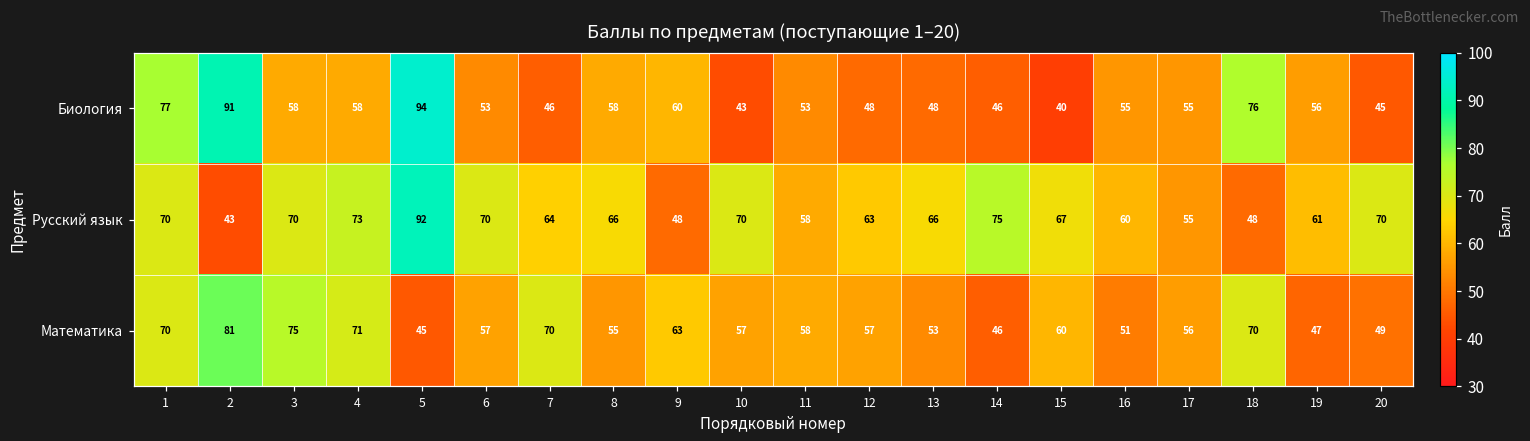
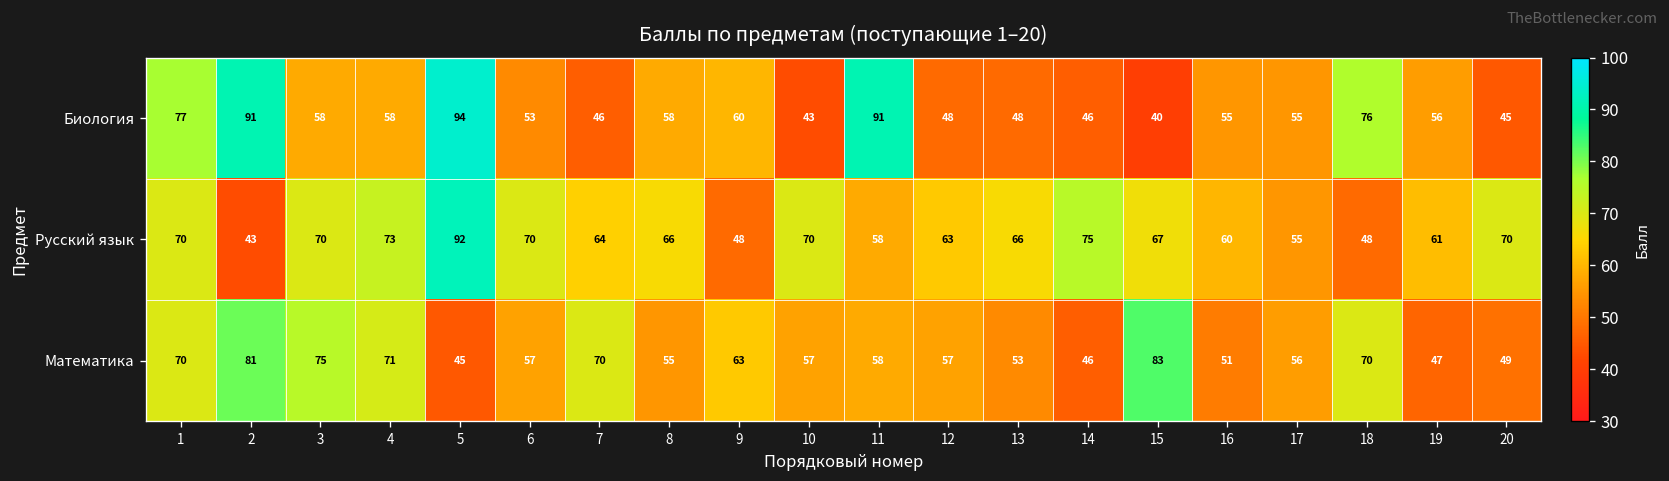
  {
    "Биология": {
      "1": 77,
      "2": 91,
      "3": 58,
      "4": 58,
      "5": 94,
      "6": 53,
      "7": 46,
      "8": 58,
      "9": 60,
      "10": 43,
-     "11": 53,
+     "11": 91,
      "12": 48,
      "13": 48,
      "14": 46,
      "15": 40,
      "16": 55,
      "17": 55,
      "18": 76,
      "19": 56,
      "20": 45
    },
    "Русский язык": {
      "1": 70,
      "2": 43,
      "3": 70,
      "4": 73,
      "5": 92,
      "6": 70,
      "7": 64,
      "8": 66,
      "9": 48,
      "10": 70,
      "11": 58,
      "12": 63,
      "13": 66,
      "14": 75,
      "15": 67,
      "16": 60,
      "17": 55,
      "18": 48,
      "19": 61,
      "20": 70
    },
    "Математика": {
      "1": 70,
      "2": 81,
      "3": 75,
      "4": 71,
      "5": 45,
      "6": 57,
      "7": 70,
      "8": 55,
      "9": 63,
      "10": 57,
      "11": 58,
      "12": 57,
      "13": 53,
      "14": 46,
-     "15": 60,
+     "15": 83,
      "16": 51,
      "17": 56,
      "18": 70,
      "19": 47,
      "20": 49
    }
  }
